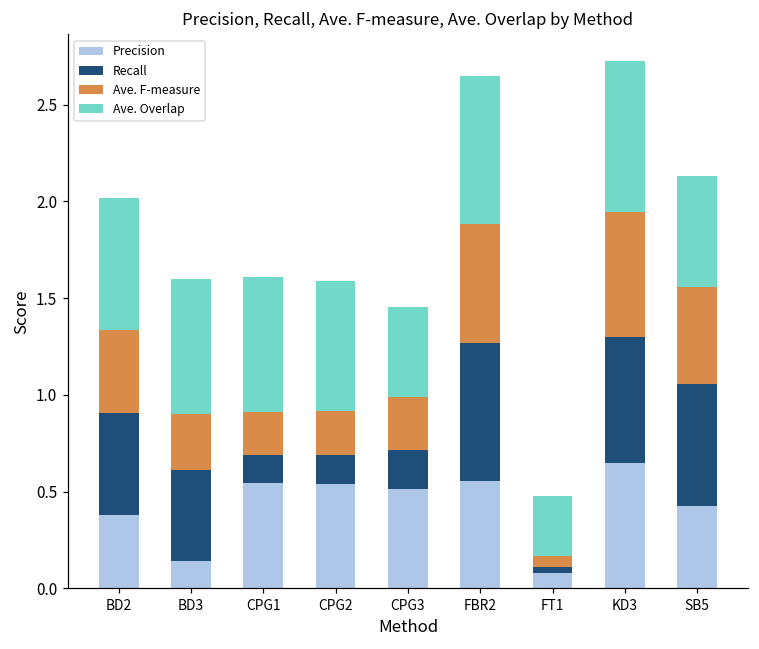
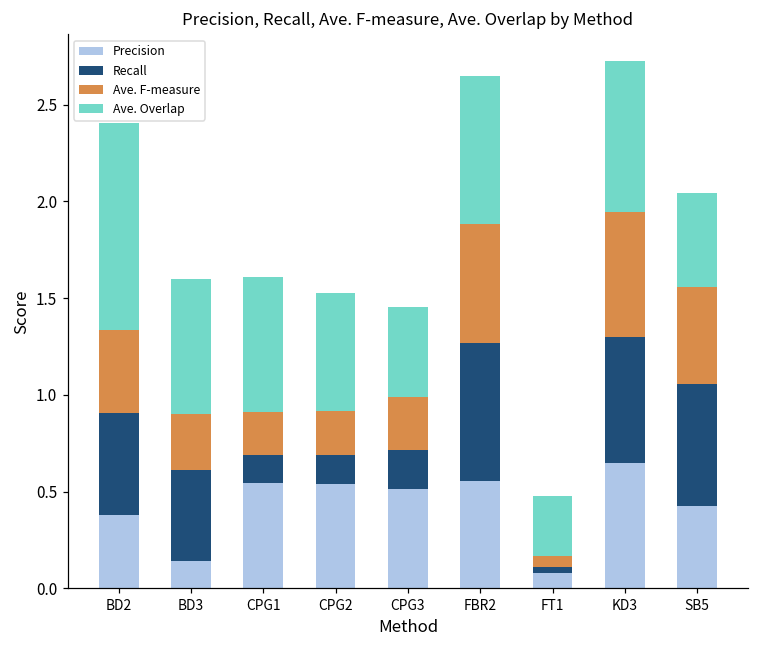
  {
    "Precision": {
      "BD2": 0.38,
      "BD3": 0.14,
      "CPG1": 0.55,
      "CPG2": 0.54,
      "CPG3": 0.52,
      "FBR2": 0.55,
      "FT1": 0.08,
      "KD3": 0.65,
      "SB5": 0.42
    },
    "Recall": {
      "BD2": 0.52,
      "BD3": 0.47,
      "CPG1": 0.15,
      "CPG2": 0.15,
      "CPG3": 0.20,
      "FBR2": 0.72,
      "FT1": 0.03,
      "KD3": 0.65,
      "SB5": 0.64
    },
    "Ave. F-measure": {
      "BD2": 0.43,
      "BD3": 0.29,
      "CPG1": 0.22,
      "CPG2": 0.23,
      "CPG3": 0.27,
      "FBR2": 0.61,
      "FT1": 0.06,
      "KD3": 0.65,
      "SB5": 0.50
    },
    "Ave. Overlap": {
-     "BD2": 0.69,
+     "BD2": 1.07,
      "BD3": 0.69,
      "CPG1": 0.70,
-     "CPG2": 0.67,
+     "CPG2": 0.61,
      "CPG3": 0.47,
      "FBR2": 0.77,
      "FT1": 0.31,
      "KD3": 0.78,
-     "SB5": 0.57
+     "SB5": 0.49
    }
  }
